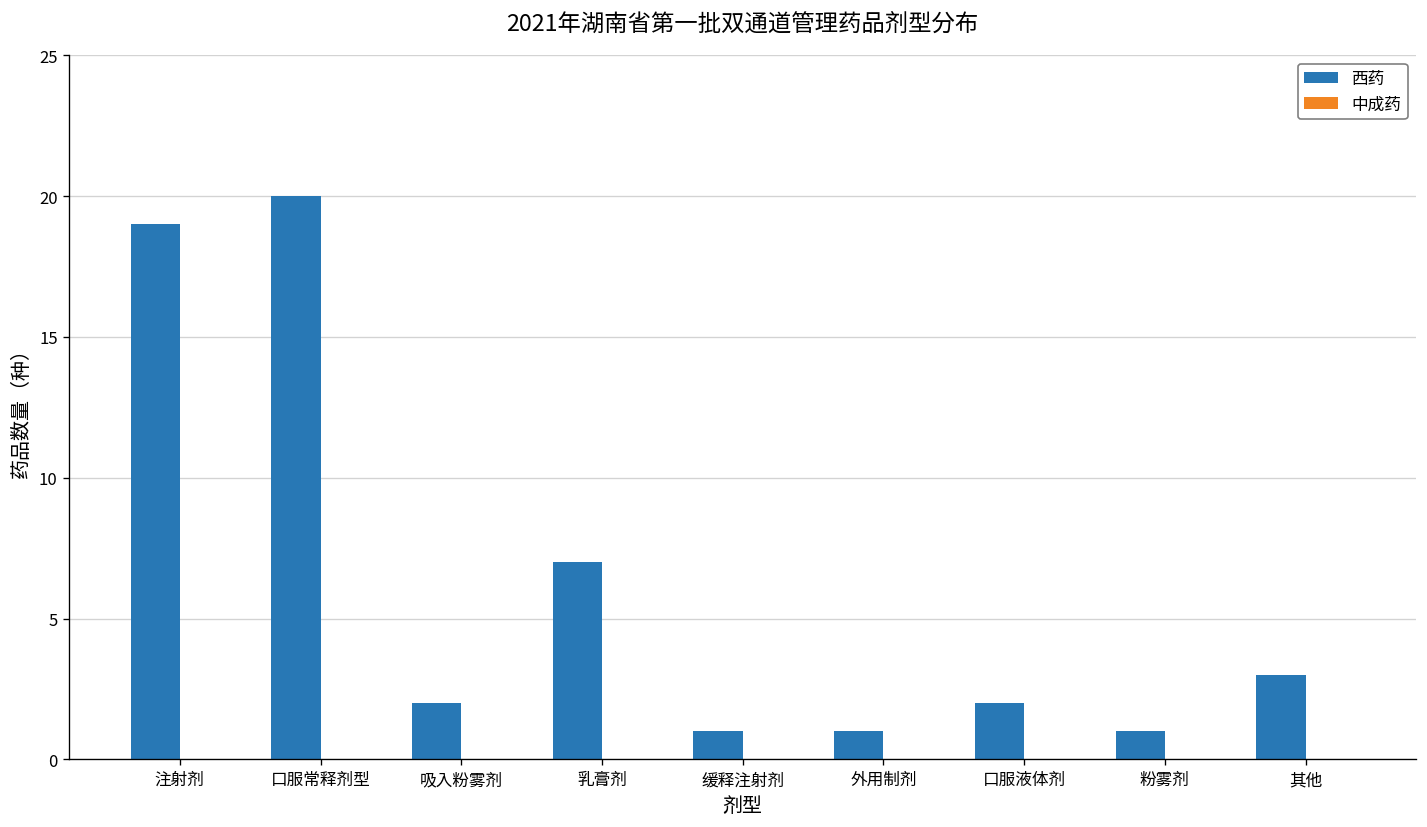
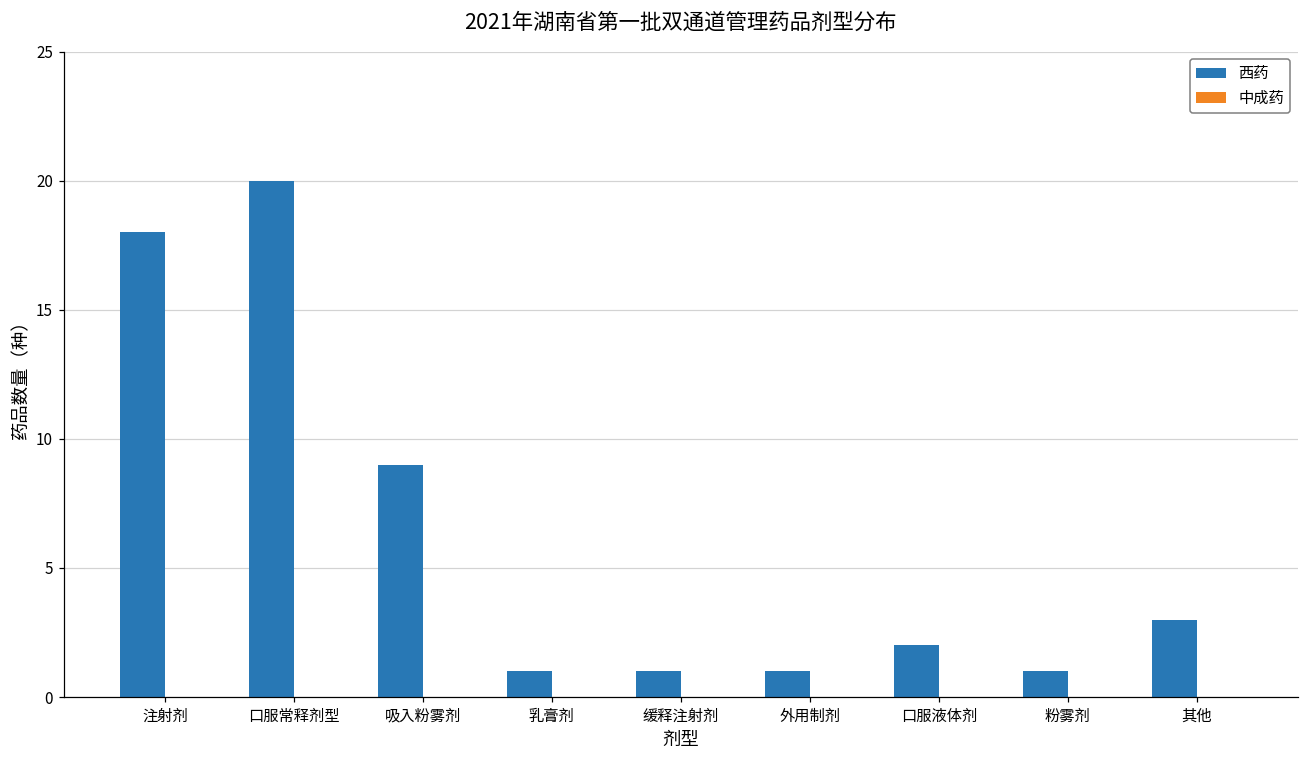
  {
    "西药": {
-     "注射剂": 19,
+     "注射剂": 18,
      "口服常释剂型": 20,
-     "吸入粉雾剂": 2,
-     "乳膏剂": 7,
+     "吸入粉雾剂": 9,
+     "乳膏剂": 1,
      "缓释注射剂": 1,
      "外用制剂": 1,
      "口服液体剂": 2,
      "粉雾剂": 1,
      "其他": 3
    },
    "中成药": {
      "注射剂": 0,
      "口服常释剂型": 0,
      "吸入粉雾剂": 0,
      "乳膏剂": 0,
      "缓释注射剂": 0,
      "外用制剂": 0,
      "口服液体剂": 0,
      "粉雾剂": 0,
      "其他": 0
    }
  }
